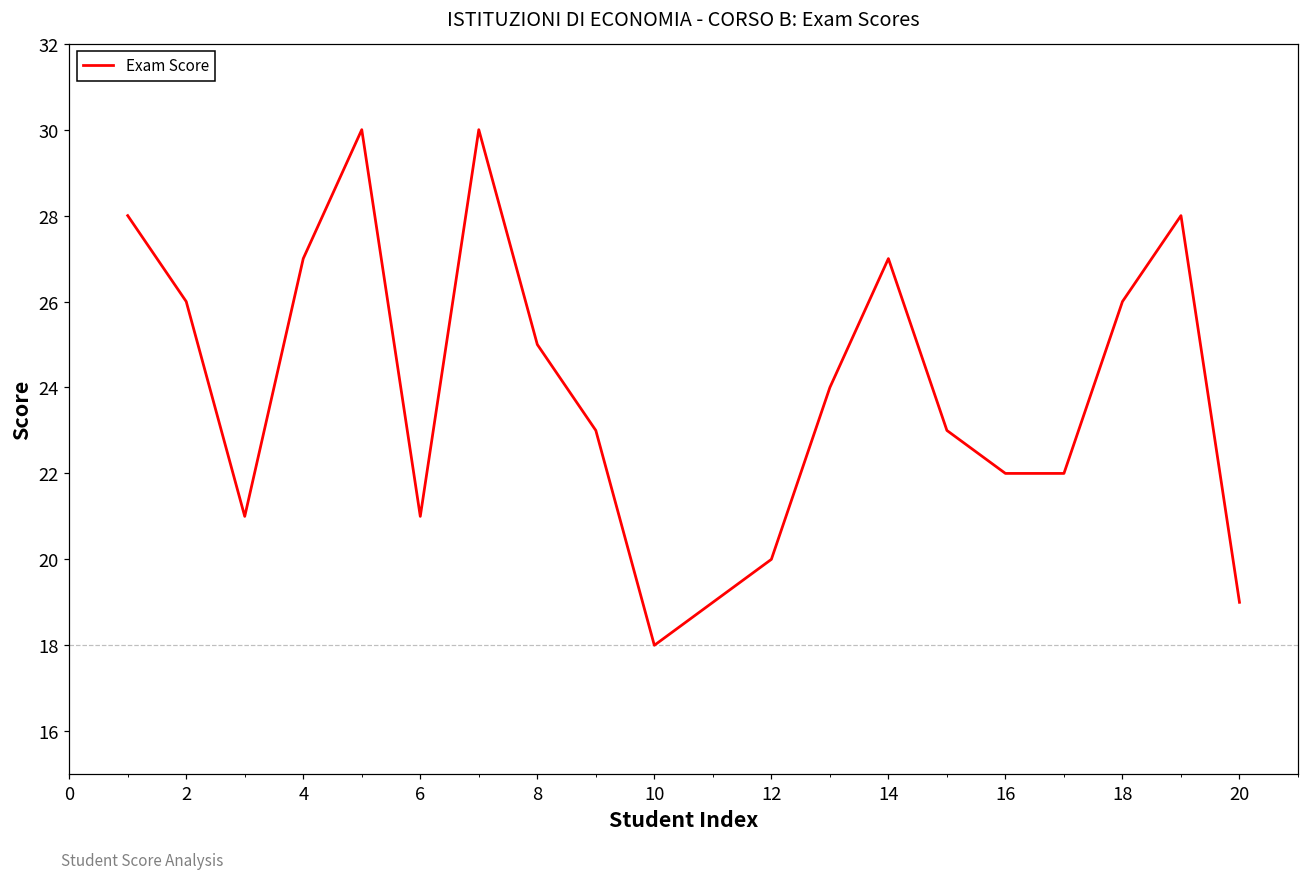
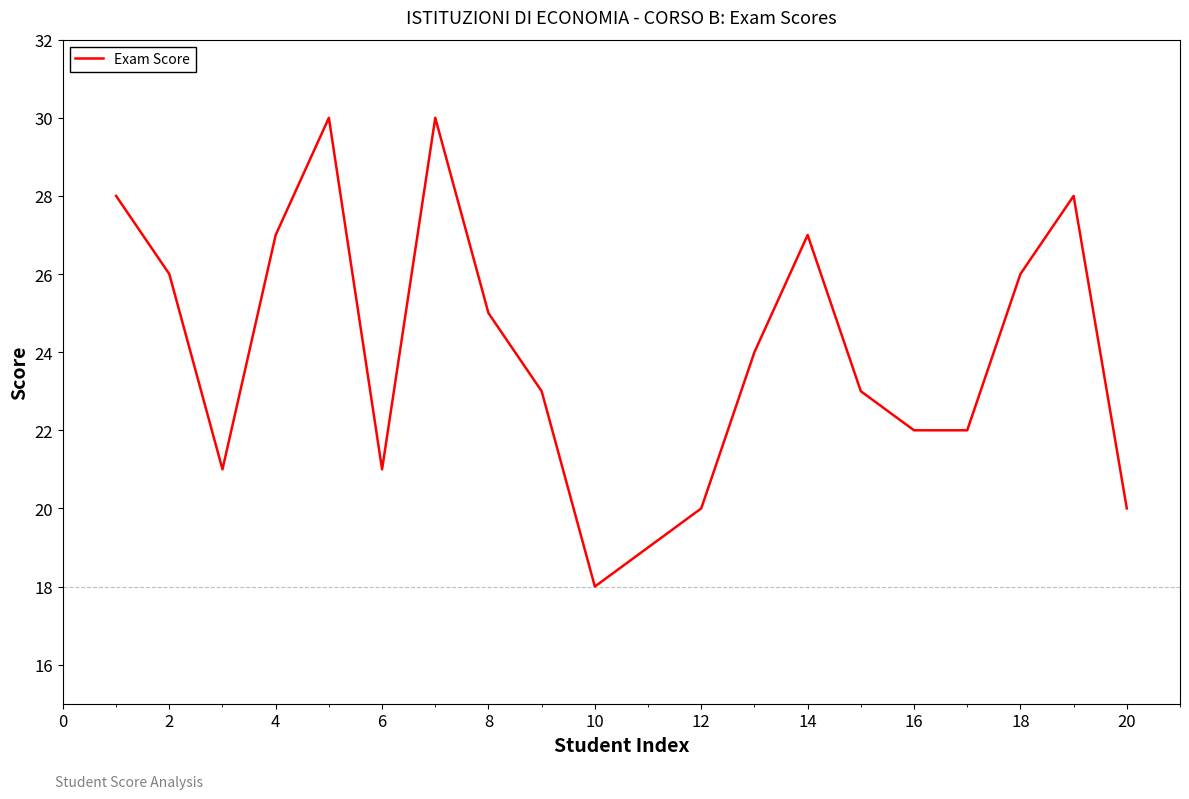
  {
    "2": 26,
    "4": 27,
    "6": 21,
    "8": 25,
    "10": 18,
    "12": 20,
    "14": 27,
    "16": 22,
    "18": 26,
-   "20": 19
+   "20": 20
  }
